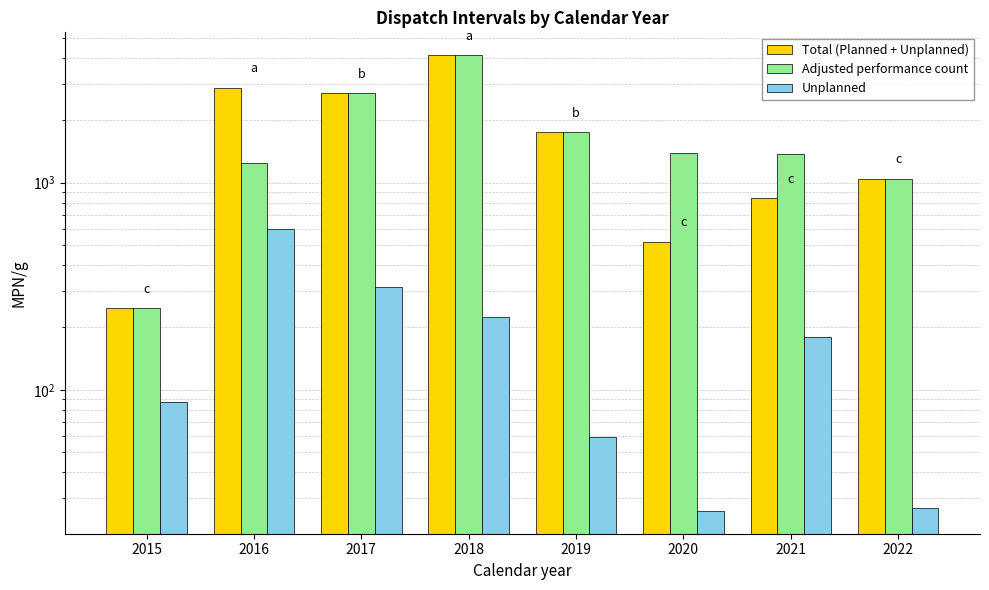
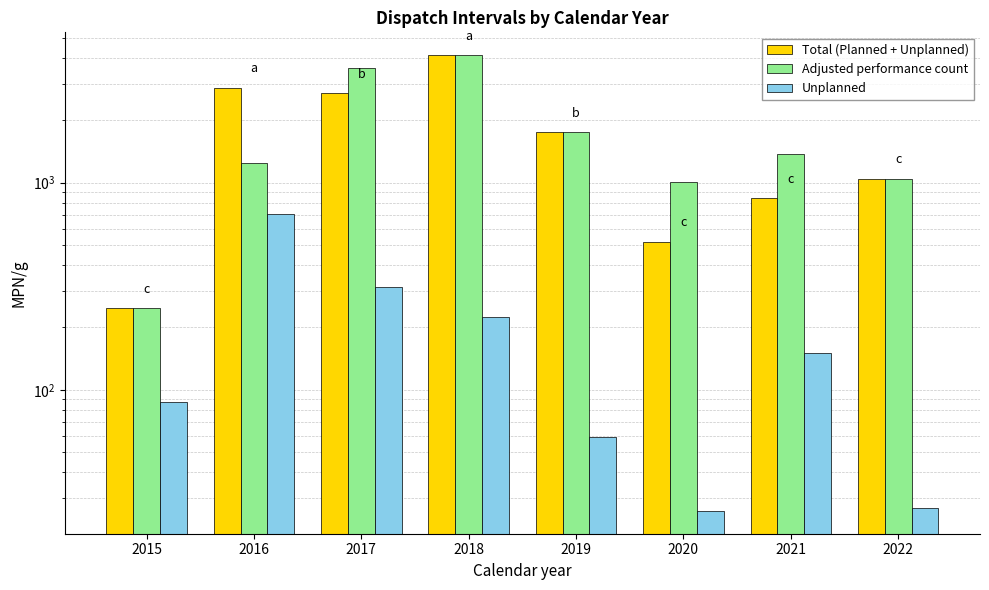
  {
    "Total (Planned + Unplanned)": {
      "2015": 250,
      "2016": 2900,
      "2017": 2700,
      "2018": 4100,
      "2019": 1800,
      "2020": 520,
      "2021": 840,
      "2022": 1000
    },
    "Adjusted performance count": {
      "2015": 250,
      "2016": 1200,
-     "2017": 2700,
+     "2017": 3600,
      "2018": 4100,
      "2019": 1800,
-     "2020": 1400,
+     "2020": 1000,
      "2021": 1400,
      "2022": 1000
    },
    "Unplanned": {
      "2015": 87,
-     "2016": 600,
+     "2016": 710,
      "2017": 310,
      "2018": 220,
      "2019": 59,
      "2020": 26,
-     "2021": 180,
+     "2021": 150,
      "2022": 27
    }
  }
